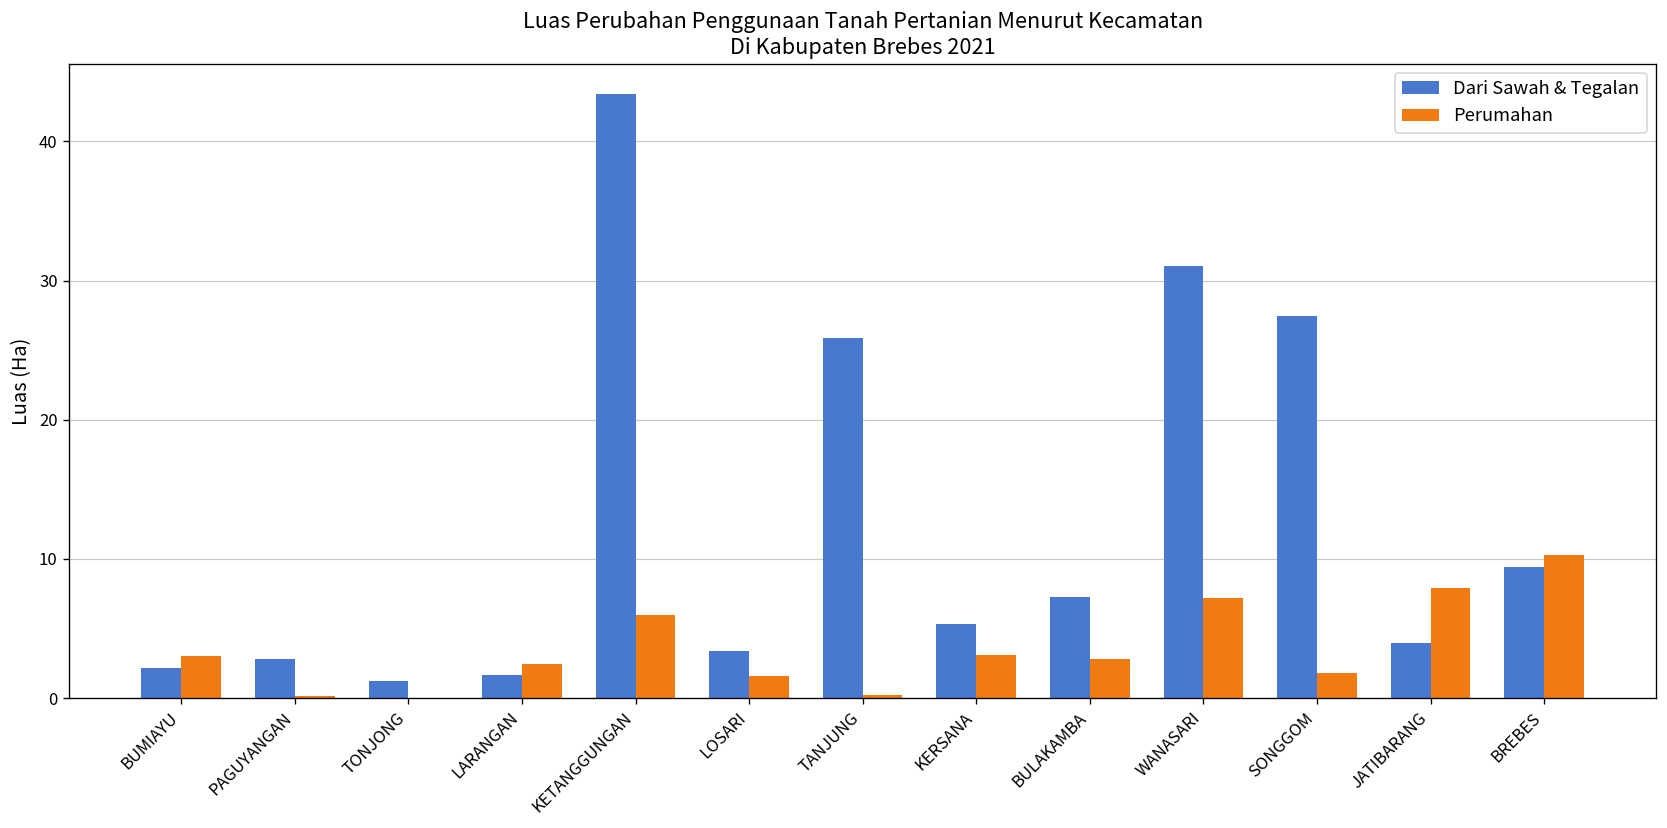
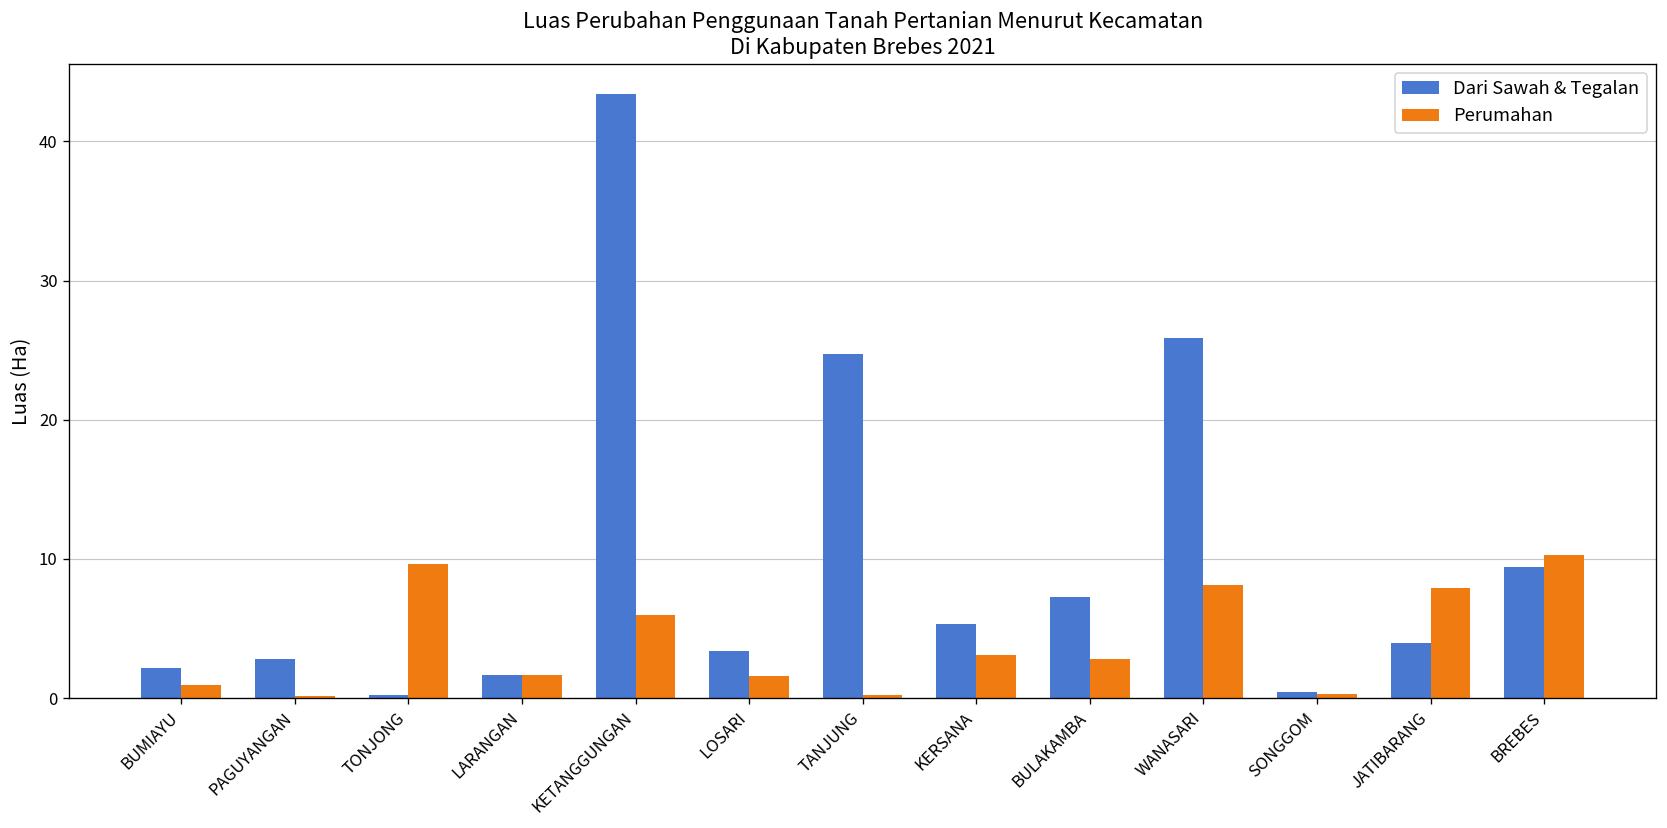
  {
    "Dari Sawah & Tegalan": {
      "BUMIAYU": 2.1,
      "PAGUYANGAN": 2.8,
-     "TONJONG": 1.2,
+     "TONJONG": 0.2,
      "LARANGAN": 1.7,
      "KETANGGUNGAN": 43.4,
      "LOSARI": 3.4,
-     "TANJUNG": 25.9,
+     "TANJUNG": 24.7,
      "KERSANA": 5.4,
      "BULAKAMBA": 7.3,
-     "WANASARI": 31.0,
-     "SONGGOM": 27.5,
+     "WANASARI": 25.9,
+     "SONGGOM": 0.4,
      "JATIBARANG": 4.0,
      "BREBES": 9.4
    },
    "Perumahan": {
-     "BUMIAYU": 3.0,
-     "TONJONG": 0.0,
-     "LARANGAN": 2.4,
+     "BUMIAYU": 1.0,
+     "TONJONG": 9.6,
+     "LARANGAN": 1.7,
      "KETANGGUNGAN": 5.9,
      "LOSARI": 1.6,
      "TANJUNG": 0.2,
      "KERSANA": 3.1,
      "BULAKAMBA": 2.8,
-     "WANASARI": 7.2,
-     "SONGGOM": 1.8,
+     "WANASARI": 8.1,
+     "SONGGOM": 0.3,
      "JATIBARANG": 7.9,
      "BREBES": 10.3
    }
  }
